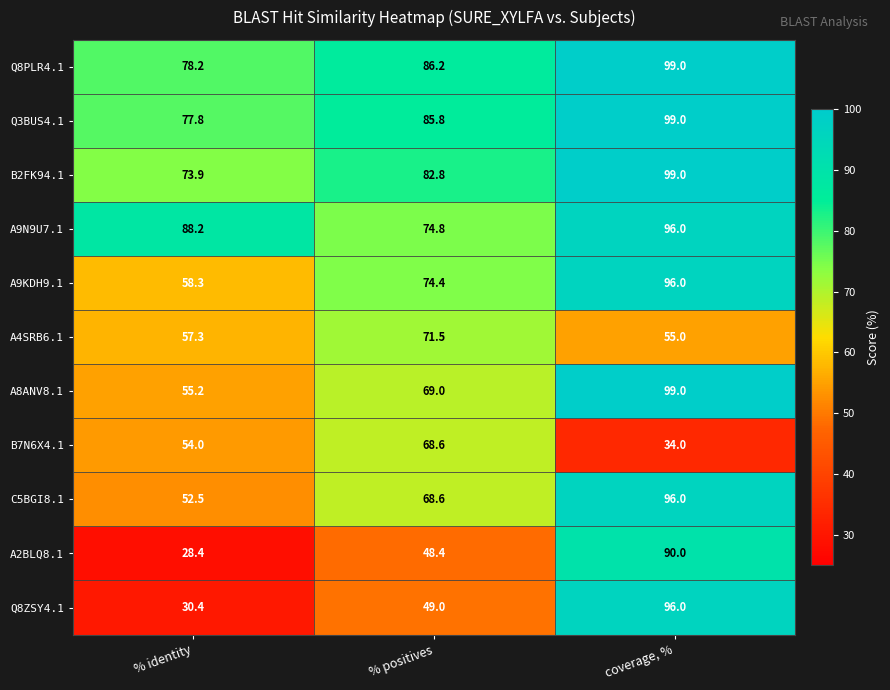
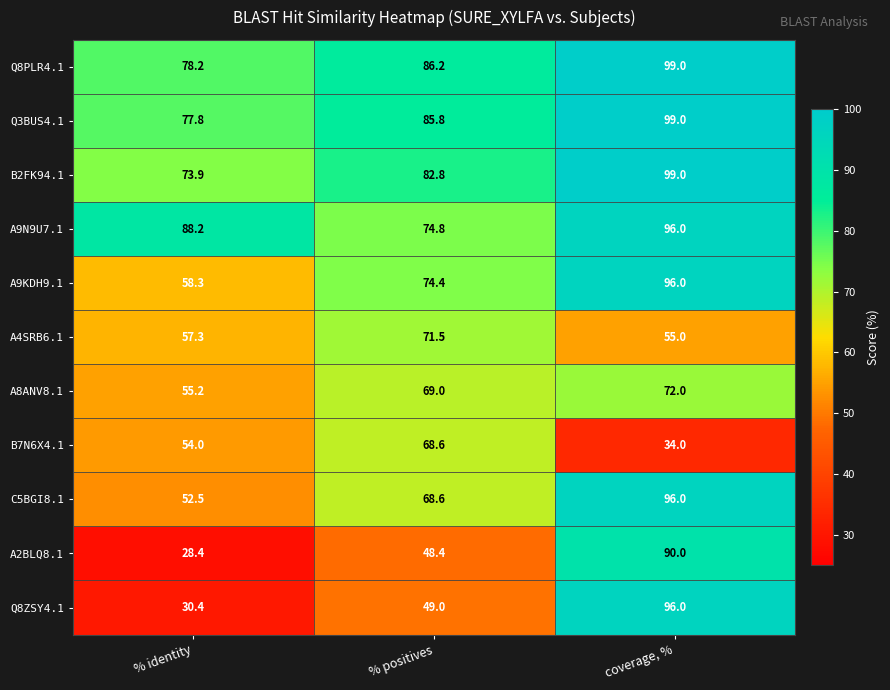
  {
    "Q8PLR4.1": {
      "% identity": 78.2,
      "% positives": 86.2,
      "coverage, %": 99.0
    },
    "Q3BUS4.1": {
      "% identity": 77.8,
      "% positives": 85.8,
      "coverage, %": 99.0
    },
    "B2FK94.1": {
      "% identity": 73.9,
      "% positives": 82.8,
      "coverage, %": 99.0
    },
    "A9N9U7.1": {
      "% identity": 88.2,
      "% positives": 74.8,
      "coverage, %": 96.0
    },
    "A9KDH9.1": {
      "% identity": 58.3,
      "% positives": 74.4,
      "coverage, %": 96.0
    },
    "A4SRB6.1": {
      "% identity": 57.3,
      "% positives": 71.5,
      "coverage, %": 55.0
    },
    "A8ANV8.1": {
      "% identity": 55.2,
      "% positives": 69.0,
-     "coverage, %": 99.0
+     "coverage, %": 72.0
    },
    "B7N6X4.1": {
      "% identity": 54.0,
      "% positives": 68.6,
      "coverage, %": 34.0
    },
    "C5BGI8.1": {
      "% identity": 52.5,
      "% positives": 68.6,
      "coverage, %": 96.0
    },
    "A2BLQ8.1": {
      "% identity": 28.4,
      "% positives": 48.4,
      "coverage, %": 90.0
    },
    "Q8ZSY4.1": {
      "% identity": 30.4,
      "% positives": 49.0,
      "coverage, %": 96.0
    }
  }
